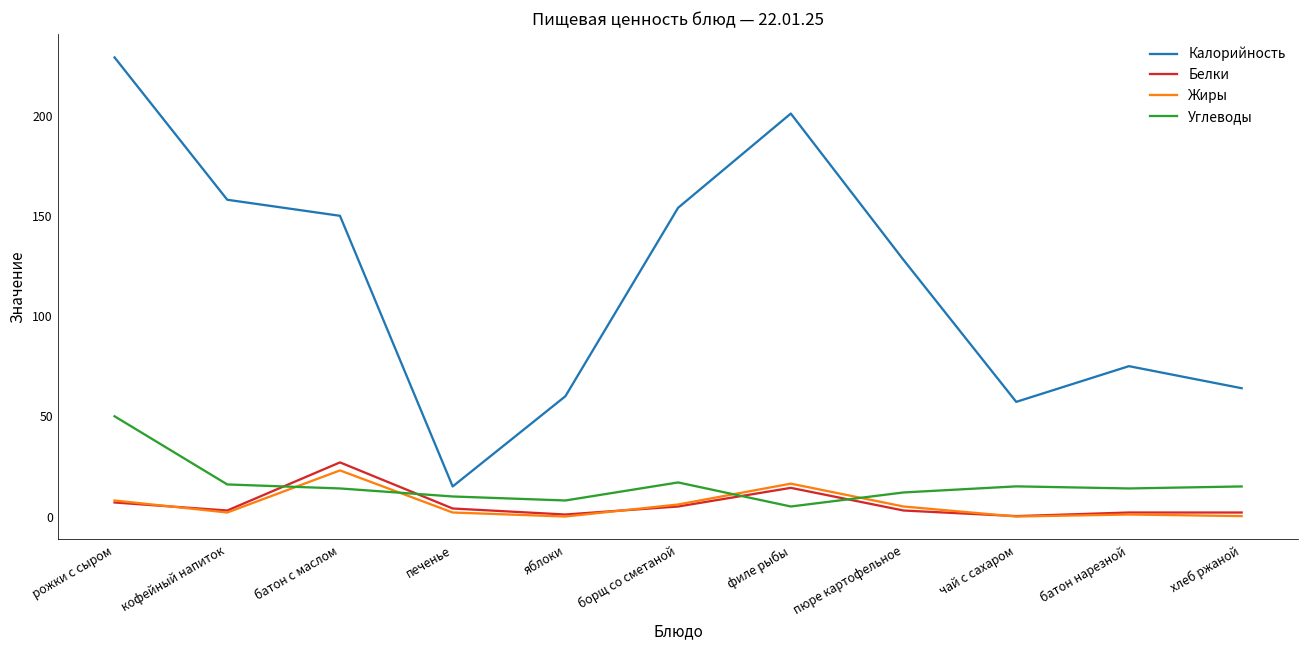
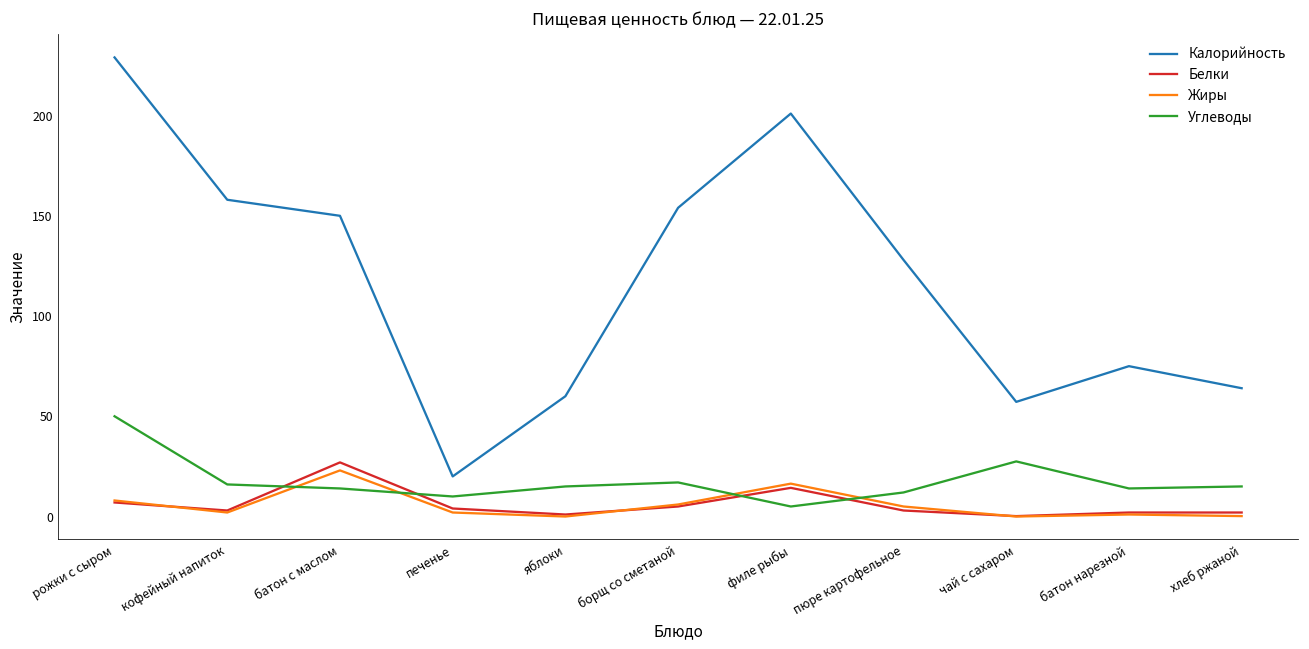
  {
    "Калорийность": {
      "рожки с сыром": 229,
      "кофейный напиток": 158,
      "батон с маслом": 150,
-     "печенье": 15,
+     "печенье": 20,
      "яблоки": 60,
      "борщ со сметаной": 154,
      "филе рыбы": 201,
      "пюре картофельное": 128,
      "чай с сахаром": 57,
      "батон нарезной": 75,
      "хлеб ржаной": 64
    },
    "Белки": {
      "батон с маслом": 27,
      "печенье": 4,
      "филе рыбы": 14,
      "пюре картофельное": 3,
      "хлеб ржаной": 2
    },
    "Жиры": {
      "батон с маслом": 23,
      "печенье": 2,
      "филе рыбы": 16,
      "пюре картофельное": 5,
      "хлеб ржаной": 0
    },
    "Углеводы": {
      "рожки с сыром": 50,
      "кофейный напиток": 16,
      "батон с маслом": 14,
      "печенье": 10,
-     "яблоки": 8,
+     "яблоки": 15,
      "борщ со сметаной": 17,
      "филе рыбы": 5,
      "пюре картофельное": 12,
-     "чай с сахаром": 15,
+     "чай с сахаром": 27,
      "батон нарезной": 14,
      "хлеб ржаной": 15
    }
  }
